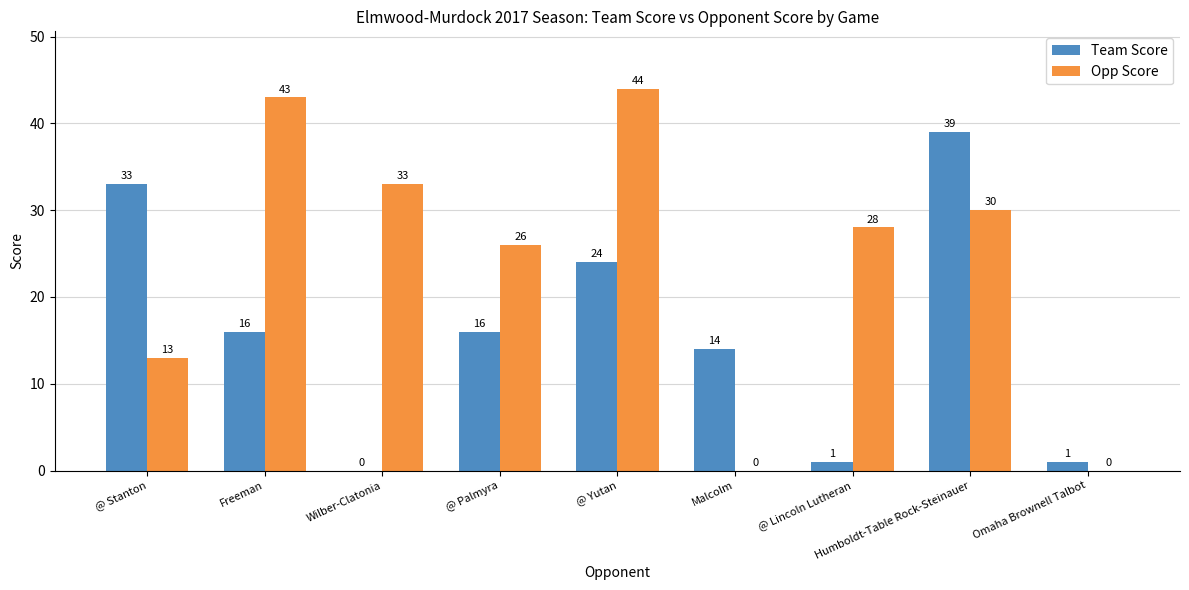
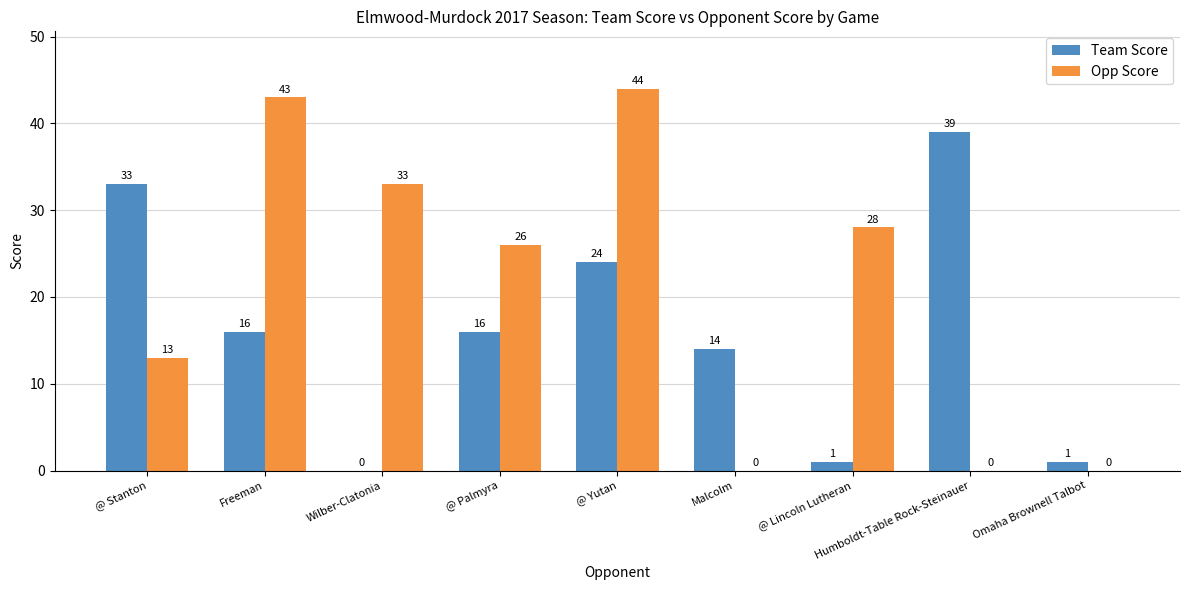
  {
    "Team Score": {
      "@ Stanton": 33,
      "Freeman": 16,
      "Wilber-Clatonia": 0,
      "@ Palmyra": 16,
      "@ Yutan": 24,
      "Malcolm": 14,
      "@ Lincoln Lutheran": 1,
      "Humboldt-Table Rock-Steinauer": 39,
      "Omaha Brownell Talbot": 1
    },
    "Opp Score": {
      "@ Stanton": 13,
      "Freeman": 43,
      "Wilber-Clatonia": 33,
      "@ Palmyra": 26,
      "@ Yutan": 44,
      "Malcolm": 0,
      "@ Lincoln Lutheran": 28,
-     "Humboldt-Table Rock-Steinauer": 30,
+     "Humboldt-Table Rock-Steinauer": 0,
      "Omaha Brownell Talbot": 0
    }
  }
